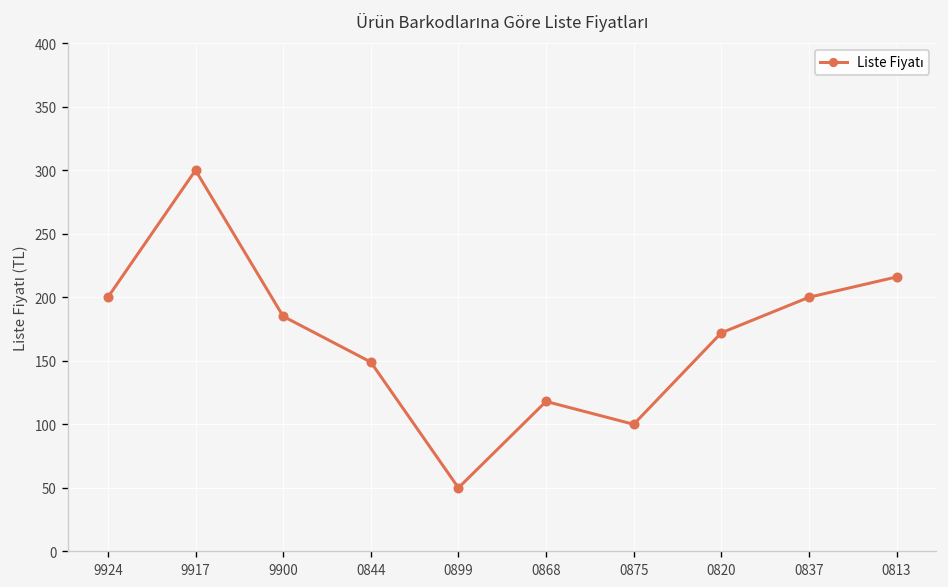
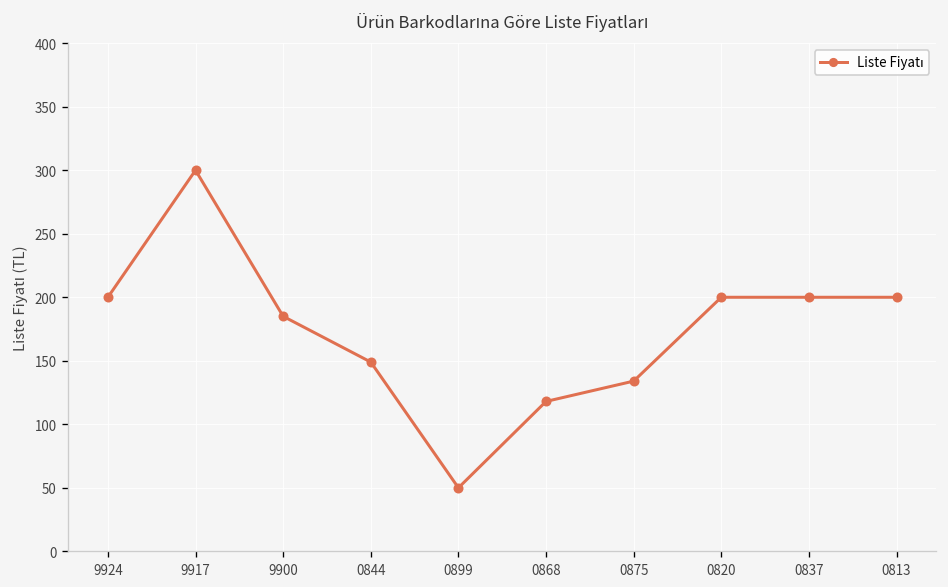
  {
    "9924": 200,
    "9917": 300,
    "9900": 185,
    "0844": 149,
    "0899": 50,
    "0868": 118,
-   "0875": 100,
-   "0820": 172,
+   "0875": 134,
+   "0820": 200,
    "0837": 200,
-   "0813": 216
+   "0813": 200
  }
